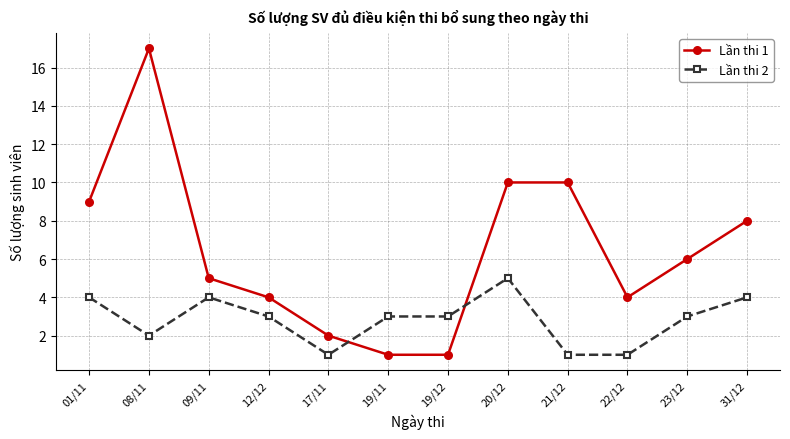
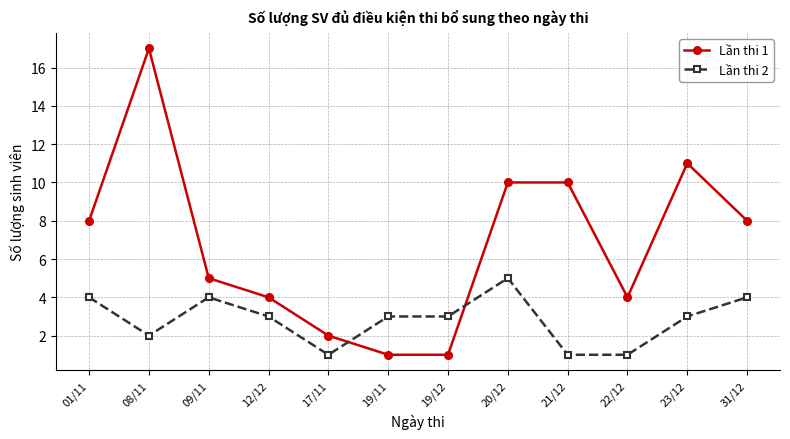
  {
    "Lần thi 1": {
-     "01/11": 9,
+     "01/11": 8,
      "08/11": 17,
      "09/11": 5,
      "12/12": 4,
      "17/11": 2,
      "19/11": 1,
      "19/12": 1,
      "20/12": 10,
      "21/12": 10,
      "22/12": 4,
-     "23/12": 6,
+     "23/12": 11,
      "31/12": 8
    },
    "Lần thi 2": {
      "01/11": 4,
      "08/11": 2,
      "09/11": 4,
      "12/12": 3,
      "17/11": 1,
      "19/11": 3,
      "19/12": 3,
      "20/12": 5,
      "21/12": 1,
      "22/12": 1,
      "23/12": 3,
      "31/12": 4
    }
  }
